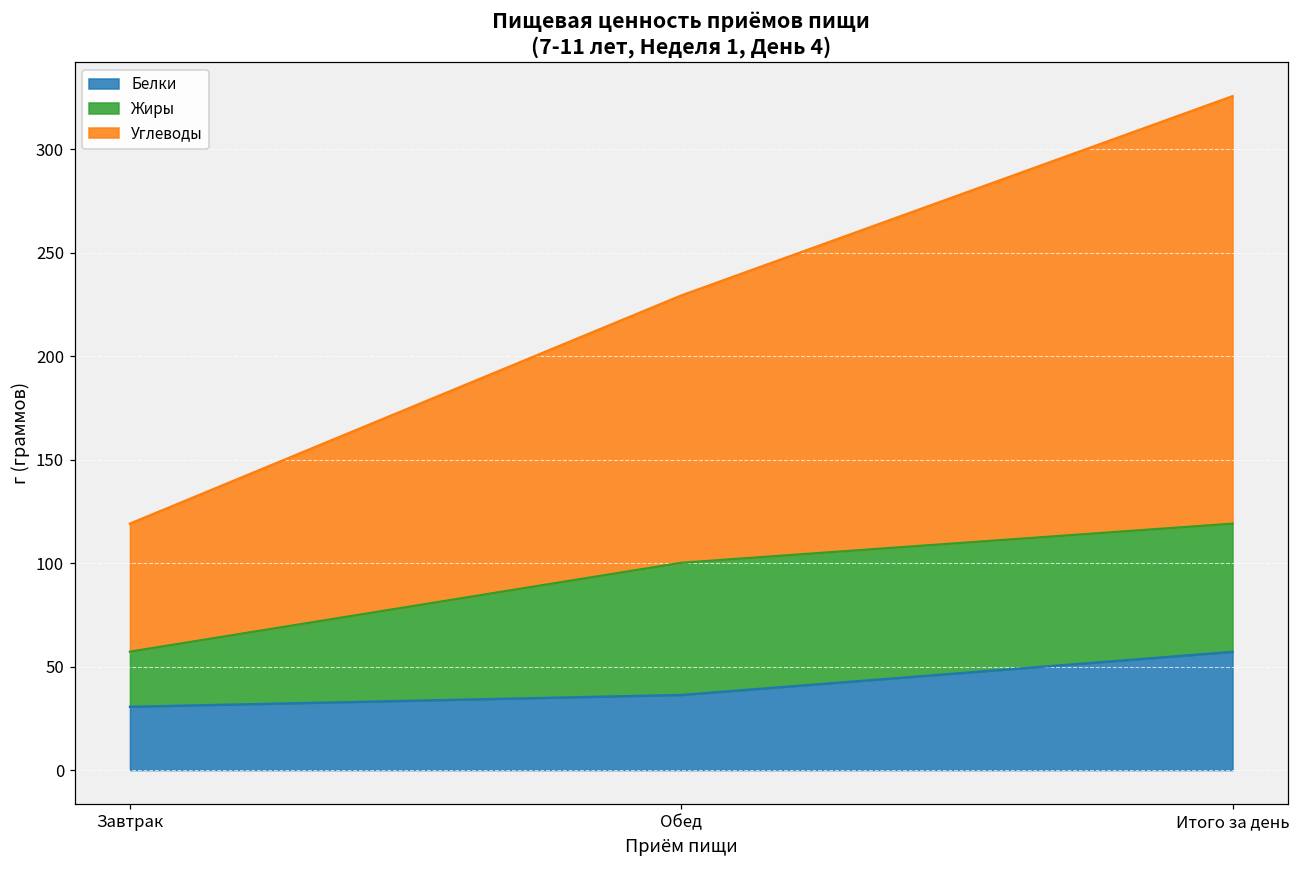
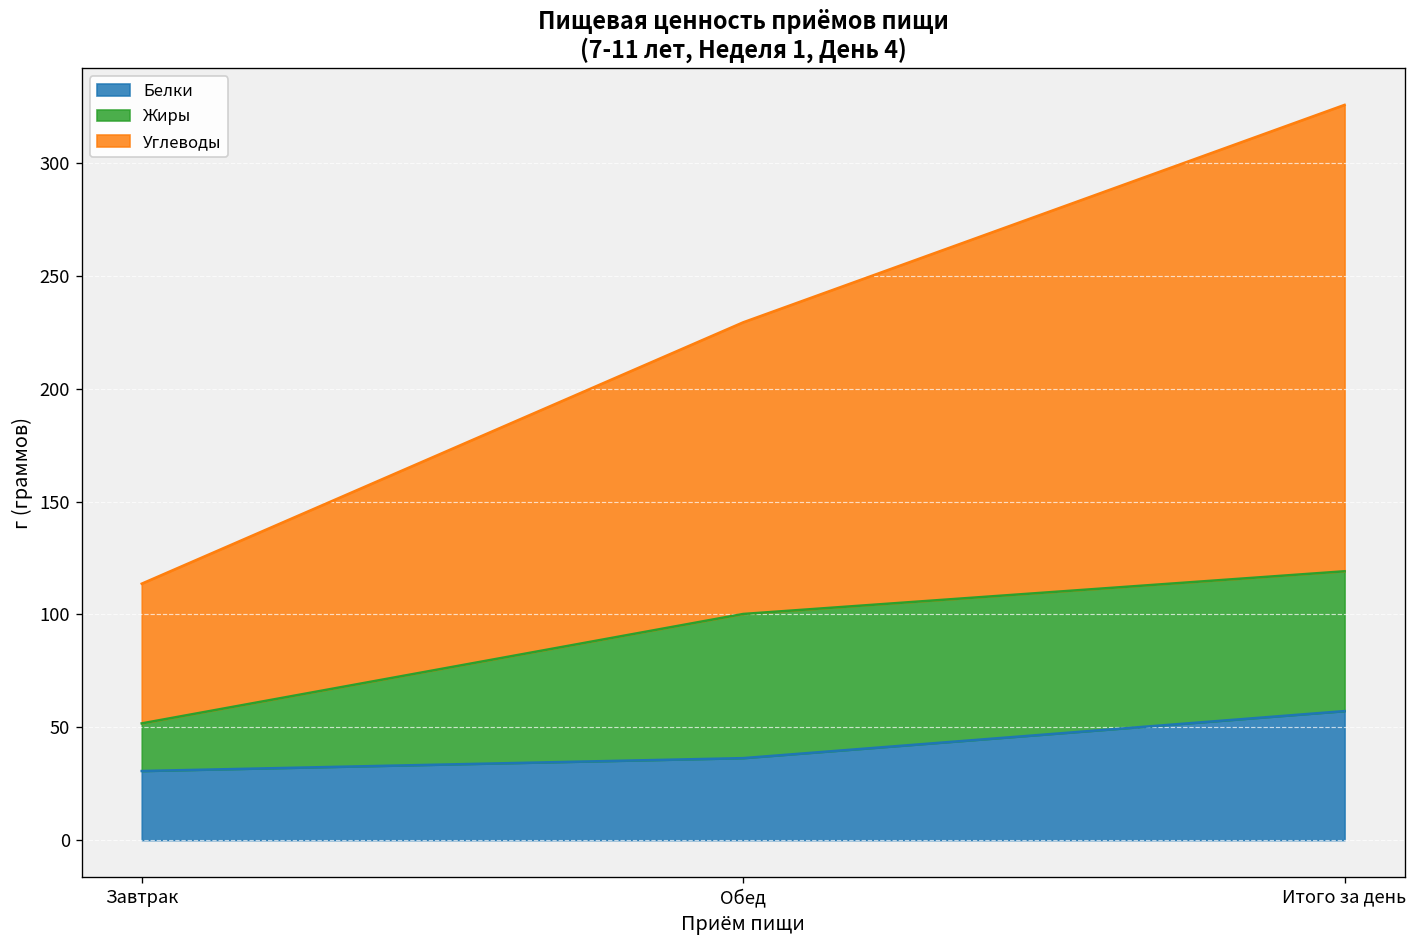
  {
    "Белки": {
      "Завтрак": 31,
      "Обед": 36,
      "Итого за день": 57
    },
    "Жиры": {
-     "Завтрак": 27,
+     "Завтрак": 21,
      "Обед": 64,
      "Итого за день": 62
    },
    "Углеводы": {
      "Завтрак": 62,
      "Обед": 129,
      "Итого за день": 207
    }
  }
